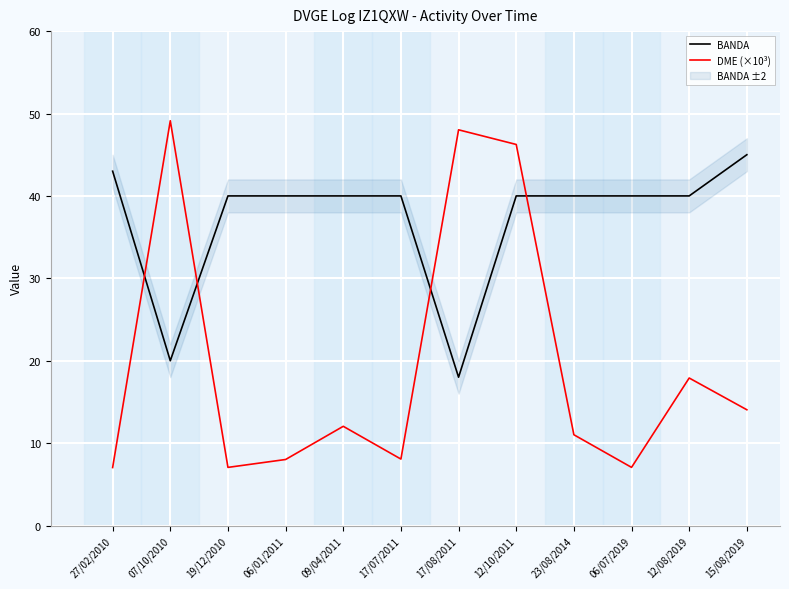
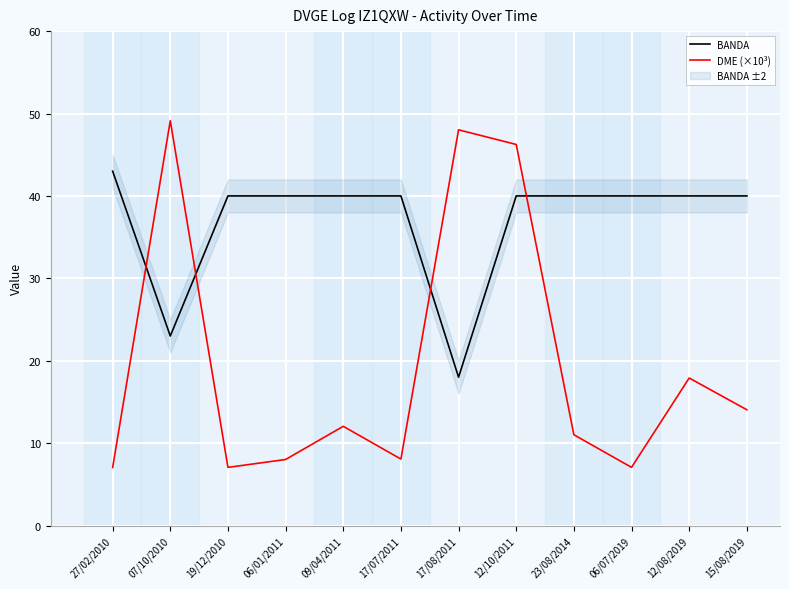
  {
    "BANDA": {
      "27/02/2010": 43,
-     "07/10/2010": 20,
+     "07/10/2010": 23,
      "19/12/2010": 40,
      "06/01/2011": 40,
      "09/04/2011": 40,
      "17/07/2011": 40,
      "17/08/2011": 18,
      "12/10/2011": 40,
      "23/08/2014": 40,
      "06/07/2019": 40,
      "12/08/2019": 40,
-     "15/08/2019": 45
+     "15/08/2019": 40
    },
    "DME (×10³)": {
      "27/02/2010": 7,
      "07/10/2010": 49,
      "19/12/2010": 7,
      "06/01/2011": 8,
      "09/04/2011": 12,
      "17/07/2011": 8,
      "17/08/2011": 48,
      "12/10/2011": 46,
      "23/08/2014": 11,
      "06/07/2019": 7,
      "12/08/2019": 18,
      "15/08/2019": 14
    }
  }
